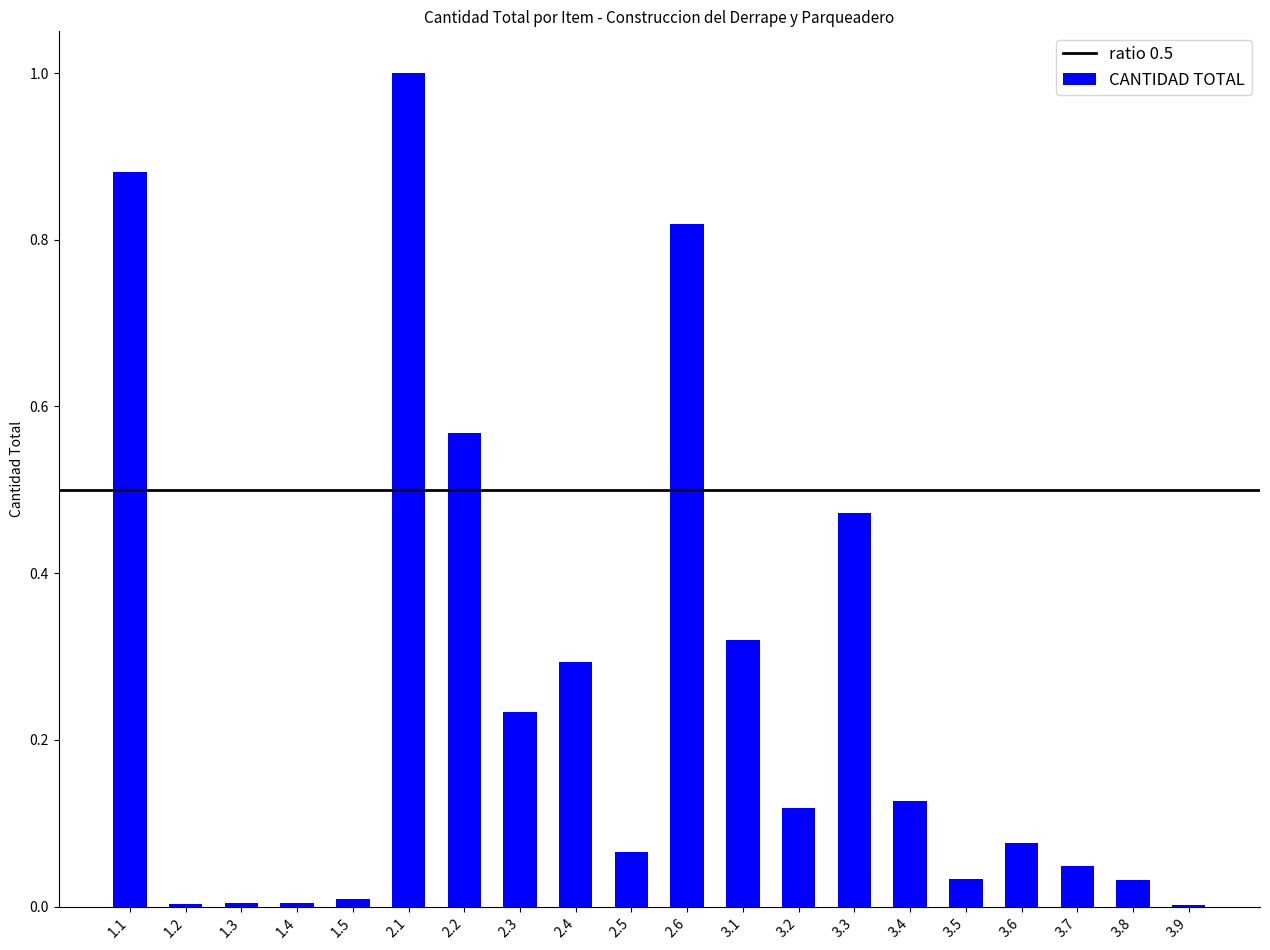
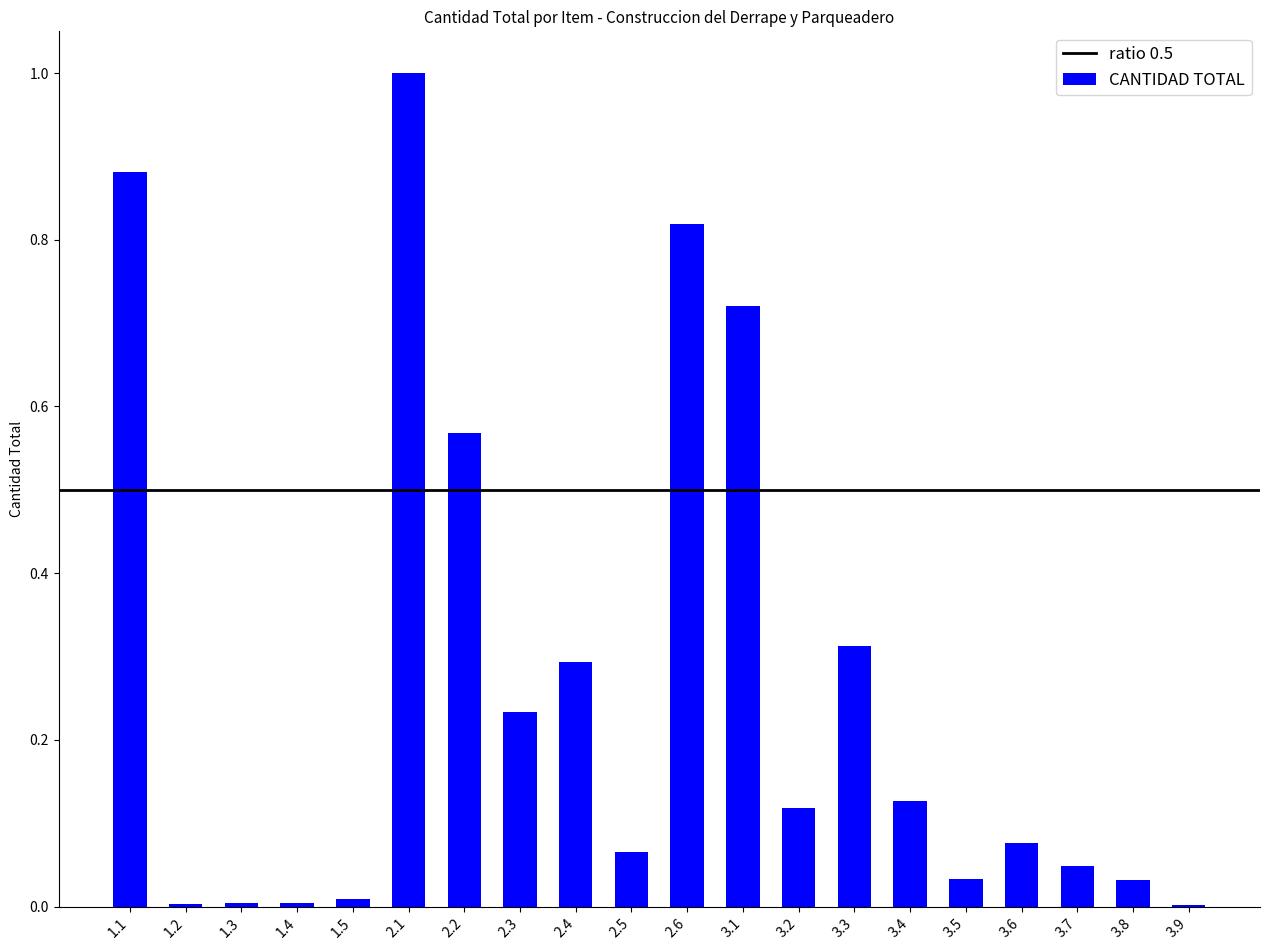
  {
    "1.1": 0.88,
    "1.2": 0.00,
    "1.3": 0.00,
    "1.4": 0.00,
    "1.5": 0.01,
    "2.1": 1.00,
    "2.2": 0.57,
    "2.3": 0.23,
    "2.4": 0.29,
    "2.5": 0.07,
    "2.6": 0.82,
-   "3.1": 0.32,
+   "3.1": 0.72,
    "3.2": 0.12,
-   "3.3": 0.47,
+   "3.3": 0.31,
    "3.4": 0.13,
    "3.5": 0.03,
    "3.6": 0.08,
    "3.7": 0.05,
    "3.8": 0.03
  }
